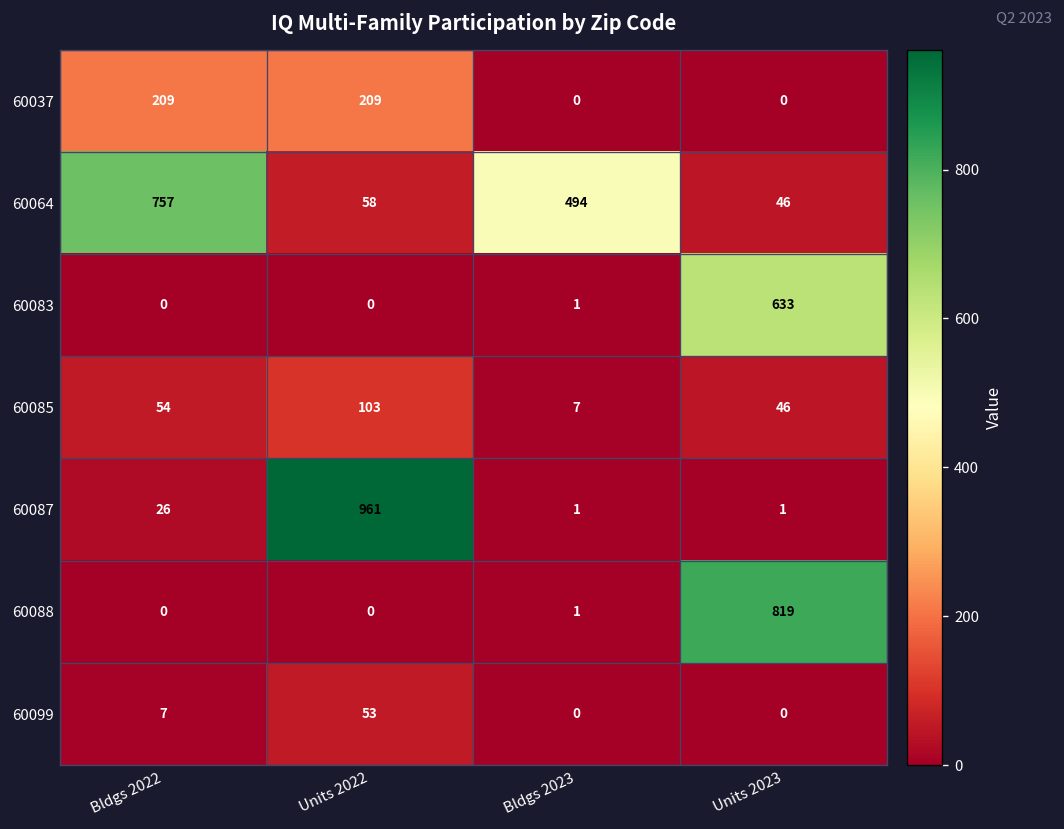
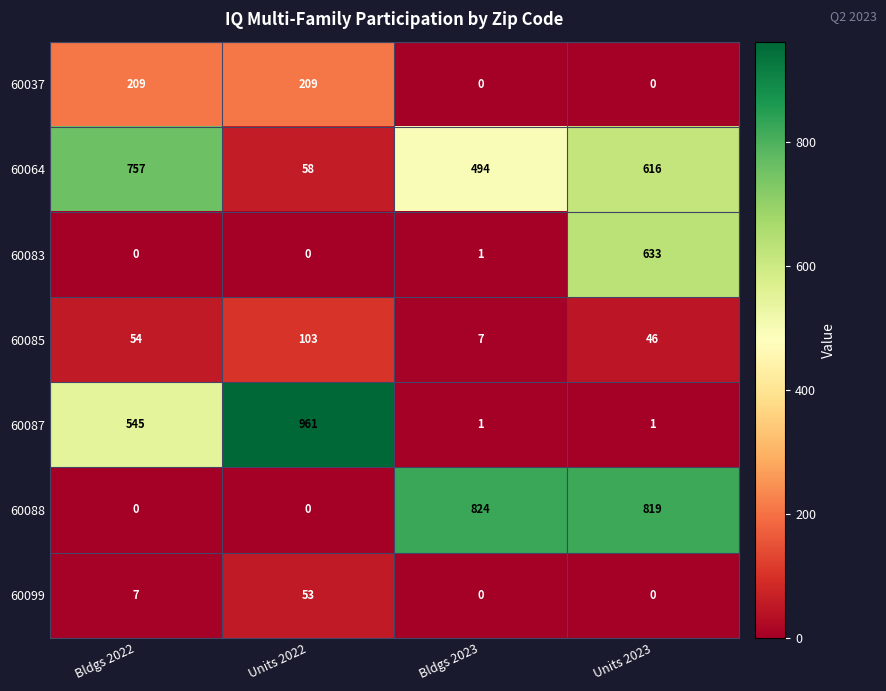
  {
    "60037": {
      "Bldgs 2022": 209,
      "Units 2022": 209,
      "Bldgs 2023": 0,
      "Units 2023": 0
    },
    "60064": {
      "Bldgs 2022": 757,
      "Units 2022": 58,
      "Bldgs 2023": 494,
-     "Units 2023": 46
+     "Units 2023": 616
    },
    "60083": {
      "Bldgs 2022": 0,
      "Units 2022": 0,
      "Bldgs 2023": 1,
      "Units 2023": 633
    },
    "60085": {
      "Bldgs 2022": 54,
      "Units 2022": 103,
      "Bldgs 2023": 7,
      "Units 2023": 46
    },
    "60087": {
-     "Bldgs 2022": 26,
+     "Bldgs 2022": 545,
      "Units 2022": 961,
      "Bldgs 2023": 1,
      "Units 2023": 1
    },
    "60088": {
      "Bldgs 2022": 0,
      "Units 2022": 0,
-     "Bldgs 2023": 1,
+     "Bldgs 2023": 824,
      "Units 2023": 819
    },
    "60099": {
      "Bldgs 2022": 7,
      "Units 2022": 53,
      "Bldgs 2023": 0,
      "Units 2023": 0
    }
  }
